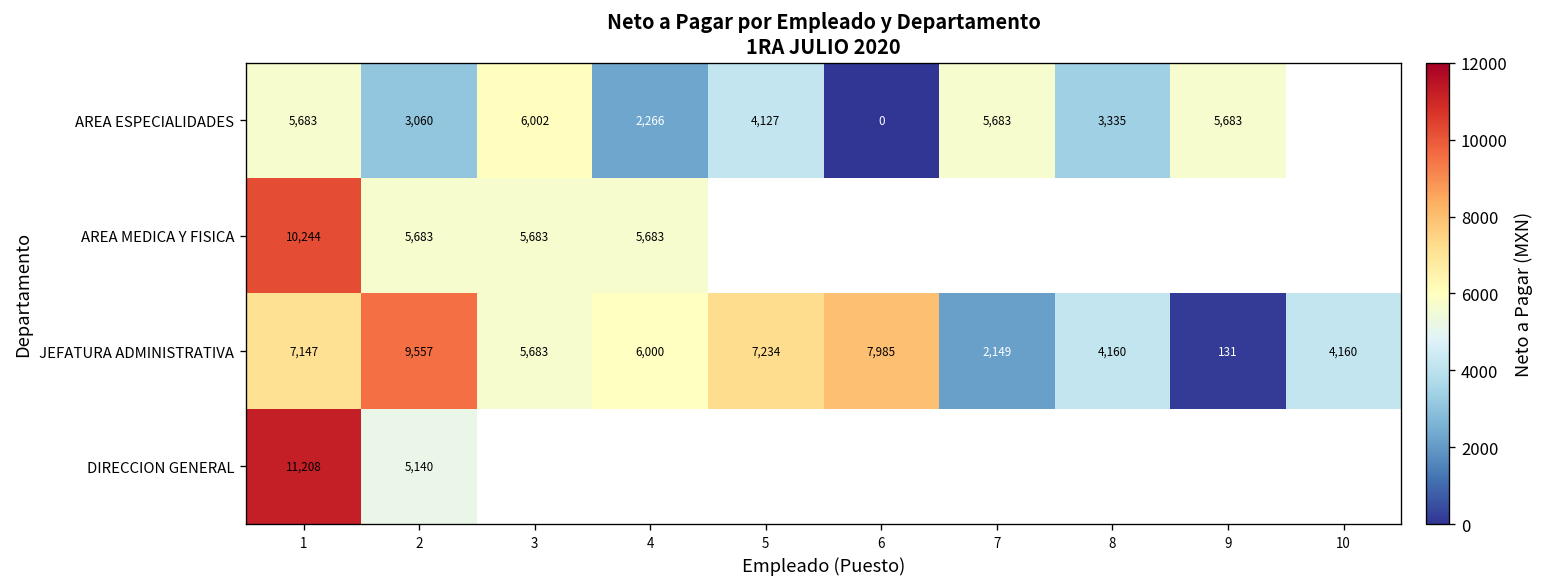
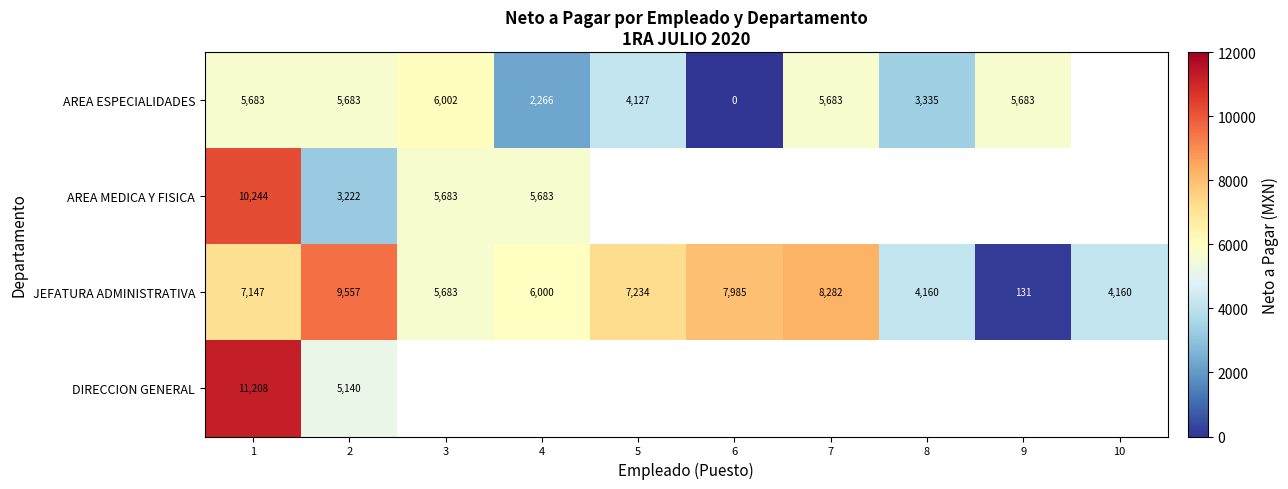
  {
    "AREA ESPECIALIDADES": {
      "1": "5,683",
-     "2": "3,060",
+     "2": "5,683",
      "3": "6,002",
      "4": "2,266",
      "5": "4,127",
      "6": "0",
      "7": "5,683",
      "8": "3,335",
      "9": "5,683"
    },
    "AREA MEDICA Y FISICA": {
      "1": "10,244",
-     "2": "5,683",
+     "2": "3,222",
      "3": "5,683",
      "4": "5,683"
    },
    "JEFATURA ADMINISTRATIVA": {
      "1": "7,147",
      "2": "9,557",
      "3": "5,683",
      "4": "6,000",
      "5": "7,234",
      "6": "7,985",
-     "7": "2,149",
+     "7": "8,282",
      "8": "4,160",
      "9": "131",
      "10": "4,160"
    },
    "DIRECCION GENERAL": {
      "1": "11,208",
      "2": "5,140"
    }
  }
